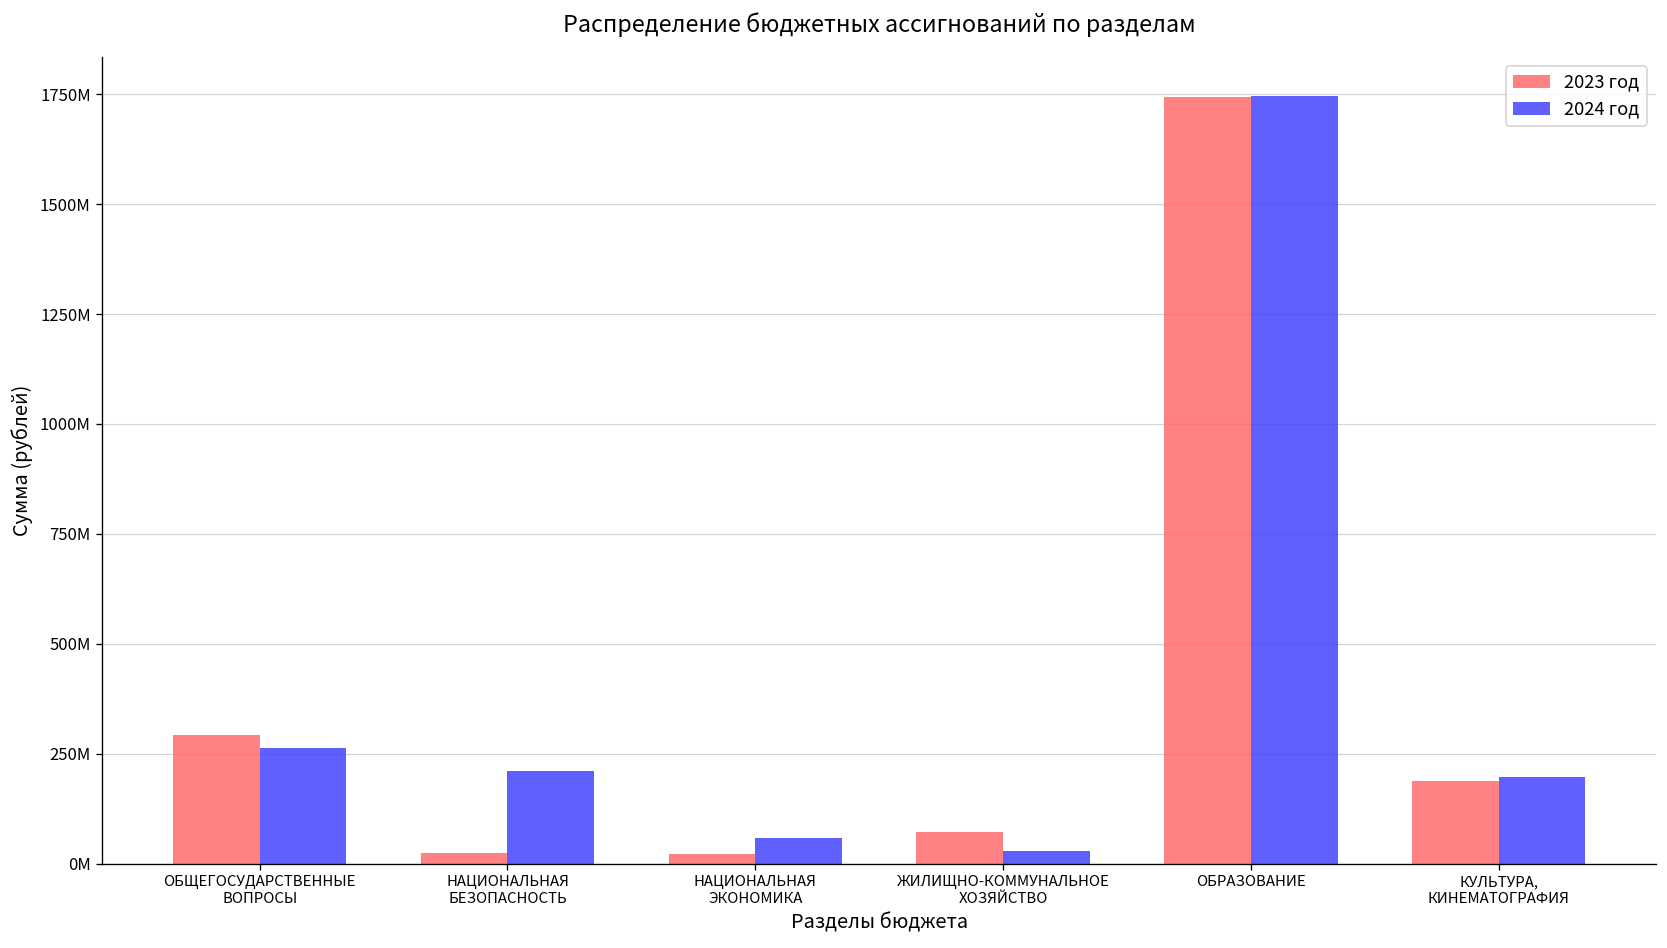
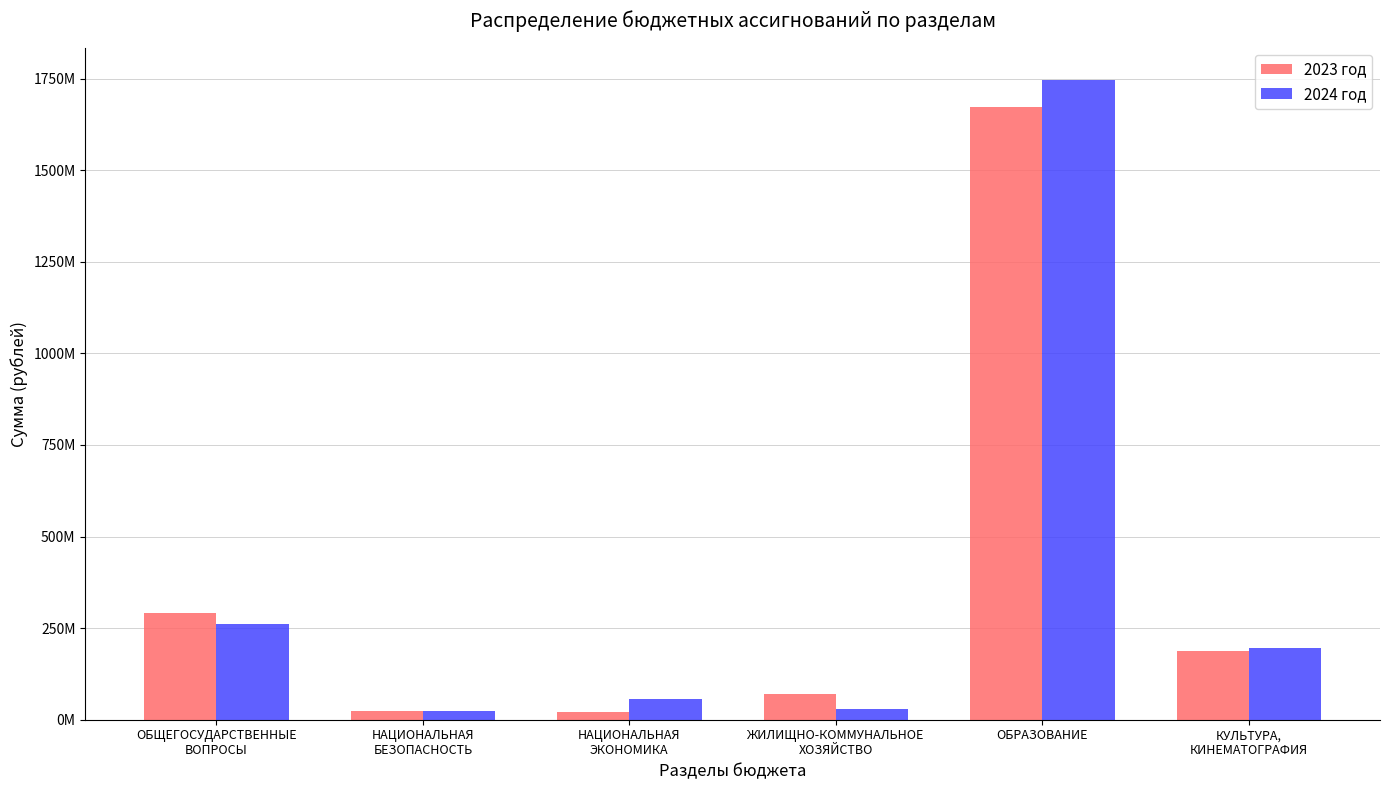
  {
    "2023 год": {
      "ОБЩЕГОСУДАРСТВЕННЫЕ ВОПРОСЫ": 290000000,
      "НАЦИОНАЛЬНАЯ БЕЗОПАСНОСТЬ": 20000000,
      "НАЦИОНАЛЬНАЯ ЭКОНОМИКА": 20000000,
      "ЖИЛИЩНО-КОММУНАЛЬНОЕ ХОЗЯЙСТВО": 70000000,
-     "ОБРАЗОВАНИЕ": 1740000000,
+     "ОБРАЗОВАНИЕ": 1670000000,
      "КУЛЬТУРА, КИНЕМАТОГРАФИЯ": 190000000
    },
    "2024 год": {
      "ОБЩЕГОСУДАРСТВЕННЫЕ ВОПРОСЫ": 260000000,
-     "НАЦИОНАЛЬНАЯ БЕЗОПАСНОСТЬ": 210000000,
+     "НАЦИОНАЛЬНАЯ БЕЗОПАСНОСТЬ": 20000000,
      "НАЦИОНАЛЬНАЯ ЭКОНОМИКА": 60000000,
      "ЖИЛИЩНО-КОММУНАЛЬНОЕ ХОЗЯЙСТВО": 30000000,
      "ОБРАЗОВАНИЕ": 1750000000,
      "КУЛЬТУРА, КИНЕМАТОГРАФИЯ": 200000000
    }
  }
